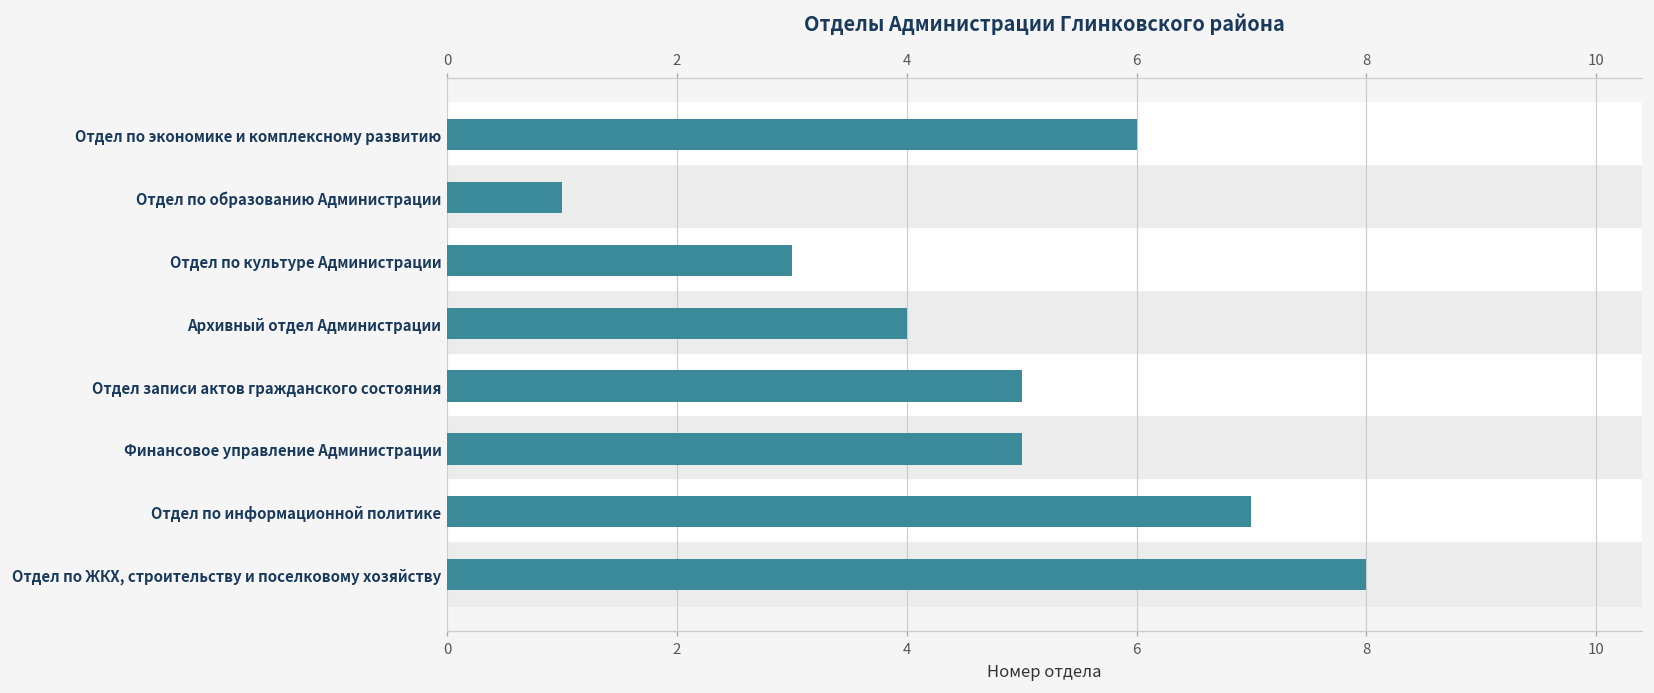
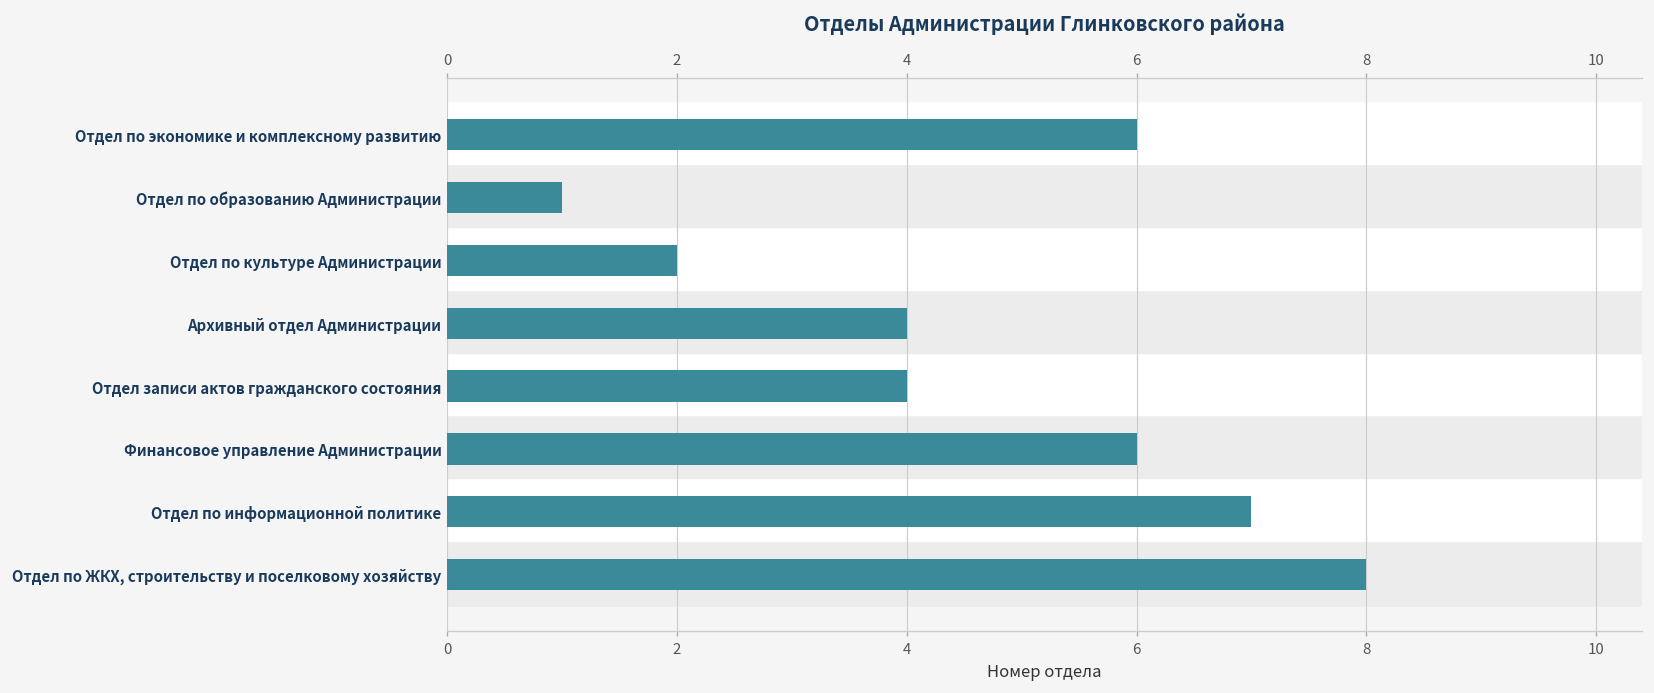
  {
    "Отдел по экономике и комплексному развитию": 6,
    "Отдел по образованию Администрации": 1,
-   "Отдел по культуре Администрации": 3,
+   "Отдел по культуре Администрации": 2,
    "Архивный отдел Администрации": 4,
-   "Отдел записи актов гражданского состояния": 5,
-   "Финансовое управление Администрации": 5,
+   "Отдел записи актов гражданского состояния": 4,
+   "Финансовое управление Администрации": 6,
    "Отдел по информационной политике": 7,
    "Отдел по ЖКХ, строительству и поселковому хозяйству": 8
  }
